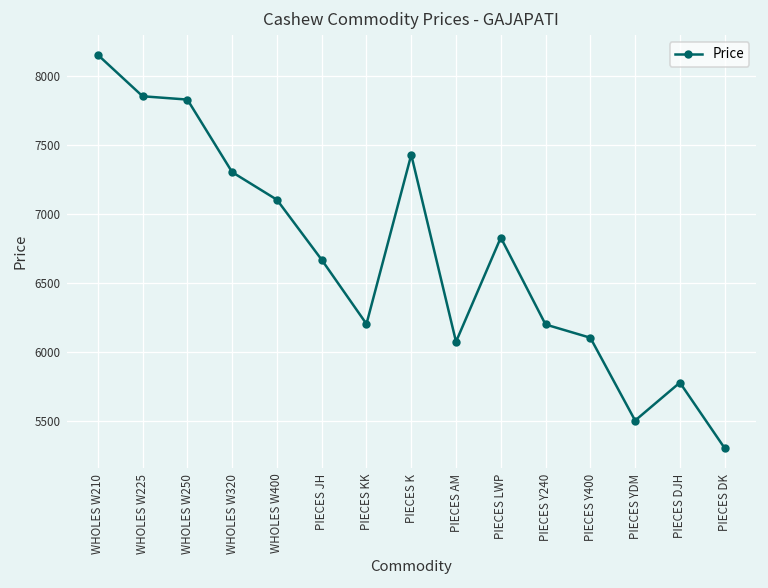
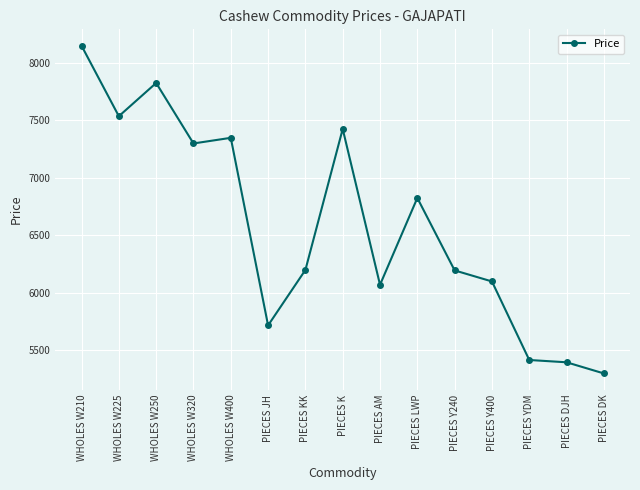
  {
    "WHOLES W210": 8150,
-   "WHOLES W225": 7850,
+   "WHOLES W225": 7540,
    "WHOLES W250": 7830,
    "WHOLES W320": 7300,
-   "WHOLES W400": 7100,
-   "PIECES JH": 6670,
+   "WHOLES W400": 7350,
+   "PIECES JH": 5720,
    "PIECES KK": 6200,
    "PIECES K": 7430,
    "PIECES AM": 6070,
    "PIECES LWP": 6830,
    "PIECES Y240": 6200,
    "PIECES Y400": 6100,
-   "PIECES YDM": 5500,
-   "PIECES DJH": 5780,
+   "PIECES YDM": 5420,
+   "PIECES DJH": 5400,
    "PIECES DK": 5300
  }
